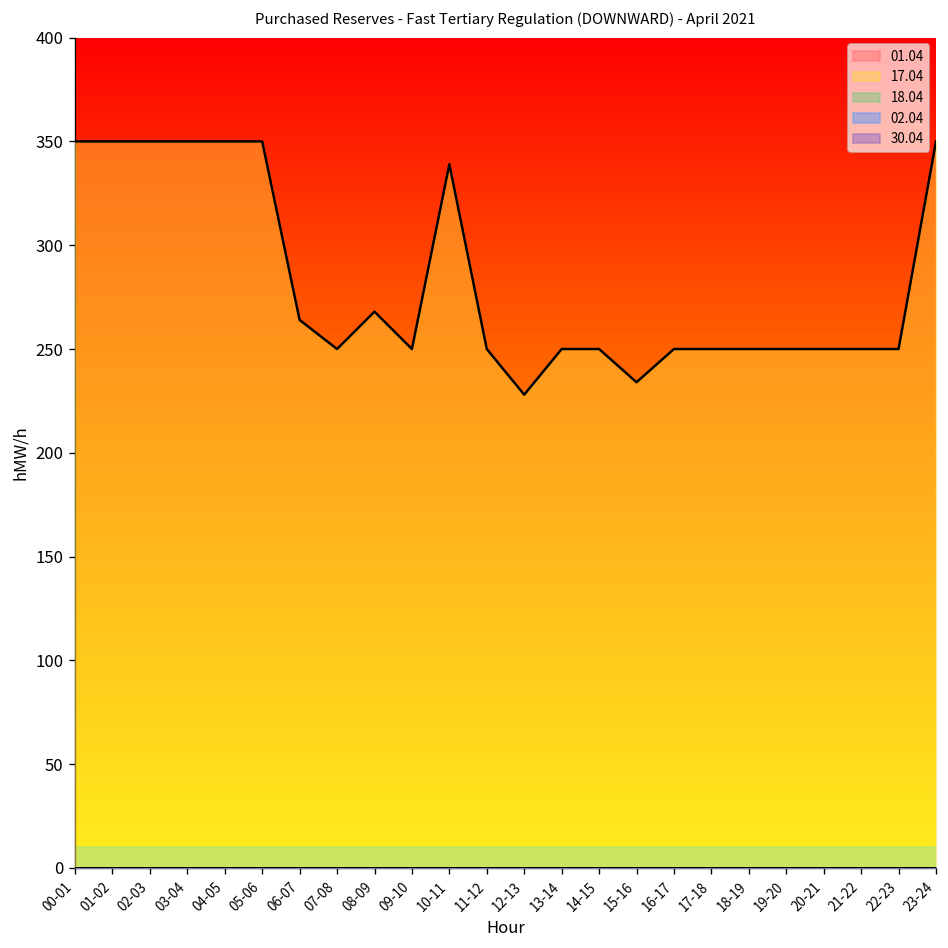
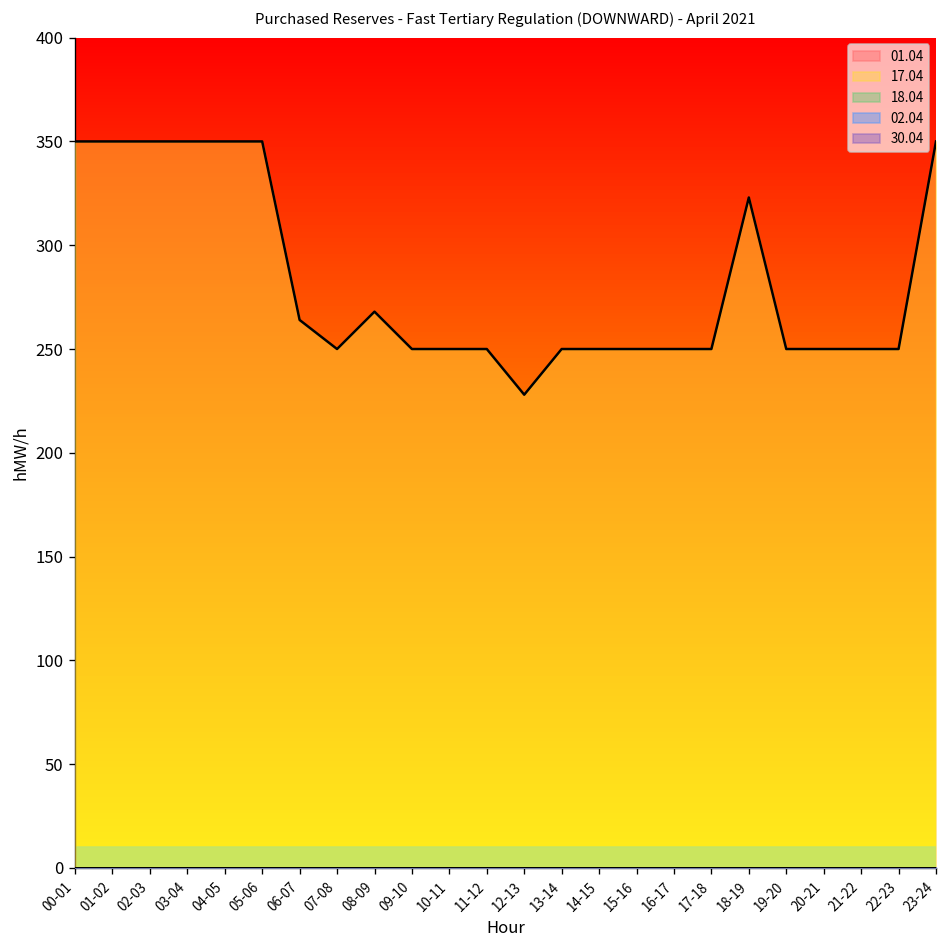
  {
    "17.04": {
      "00-01": 350,
      "01-02": 350,
      "02-03": 350,
      "03-04": 350,
      "04-05": 350,
      "05-06": 350,
      "06-07": 264,
      "07-08": 250,
      "08-09": 268,
      "09-10": 250,
-     "10-11": 339,
+     "10-11": 250,
      "11-12": 250,
      "12-13": 228,
      "13-14": 250,
      "14-15": 250,
-     "15-16": 234,
+     "15-16": 250,
      "16-17": 250,
      "17-18": 250,
-     "18-19": 250,
+     "18-19": 323,
      "19-20": 250,
      "20-21": 250,
      "21-22": 250,
      "22-23": 250,
      "23-24": 350
    }
  }
